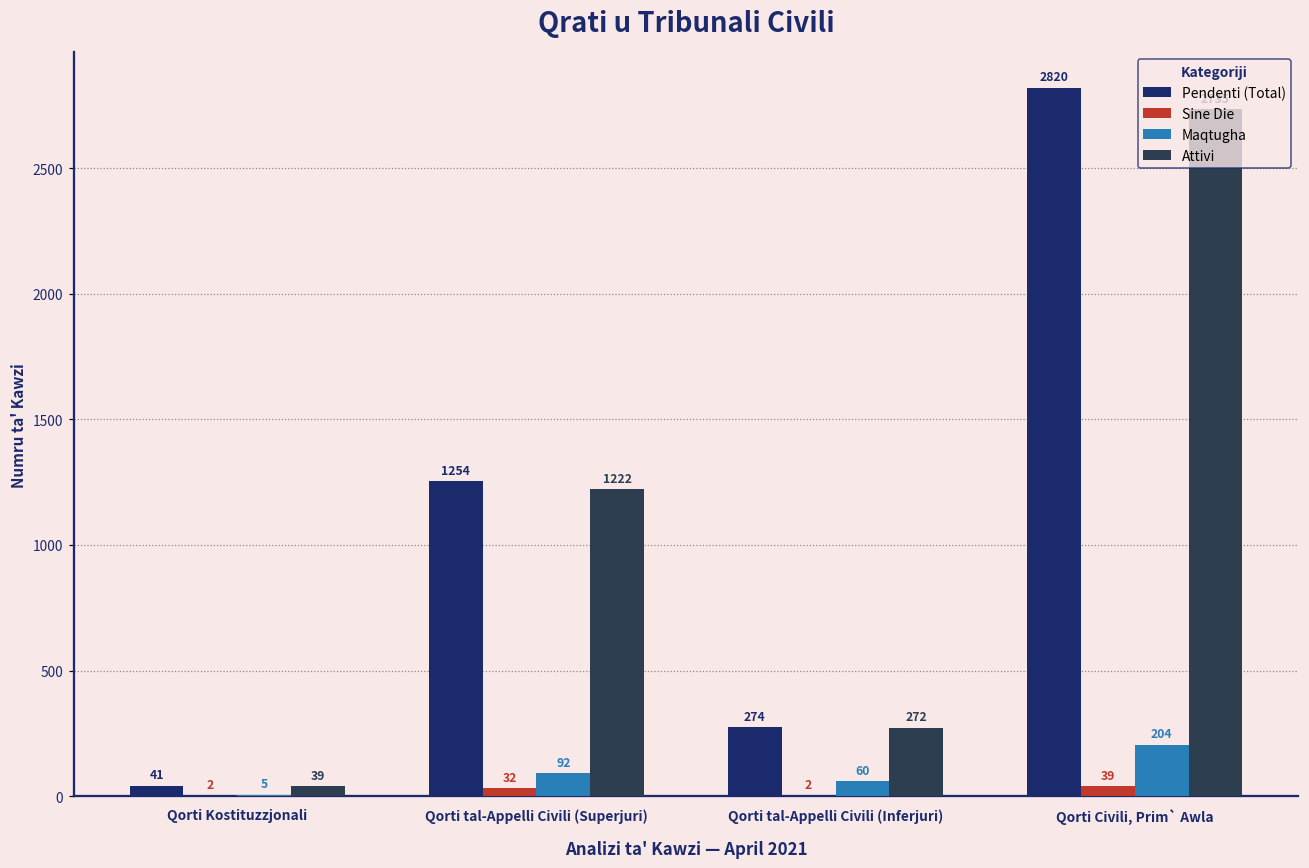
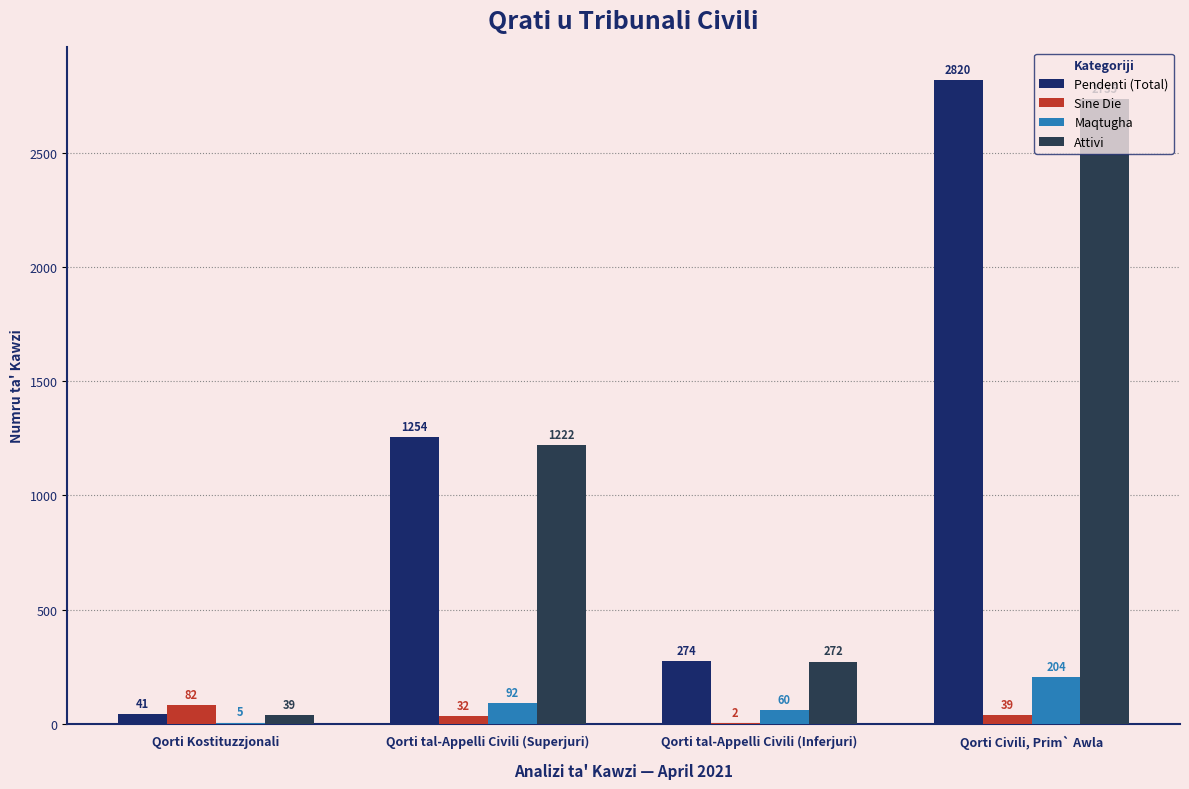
  {
    "Sine Die": {
-     "Qorti Kostituzzjonali": 2,
+     "Qorti Kostituzzjonali": 82,
      "Qorti tal-Appelli Civili (Superjuri)": 32,
      "Qorti tal-Appelli Civili (Inferjuri)": 2,
      "Qorti Civili, Prim` Awla": 39
    },
    "Maqtugha": {
      "Qorti Kostituzzjonali": 5,
      "Qorti tal-Appelli Civili (Superjuri)": 92,
      "Qorti tal-Appelli Civili (Inferjuri)": 60,
      "Qorti Civili, Prim` Awla": 204
    }
  }
